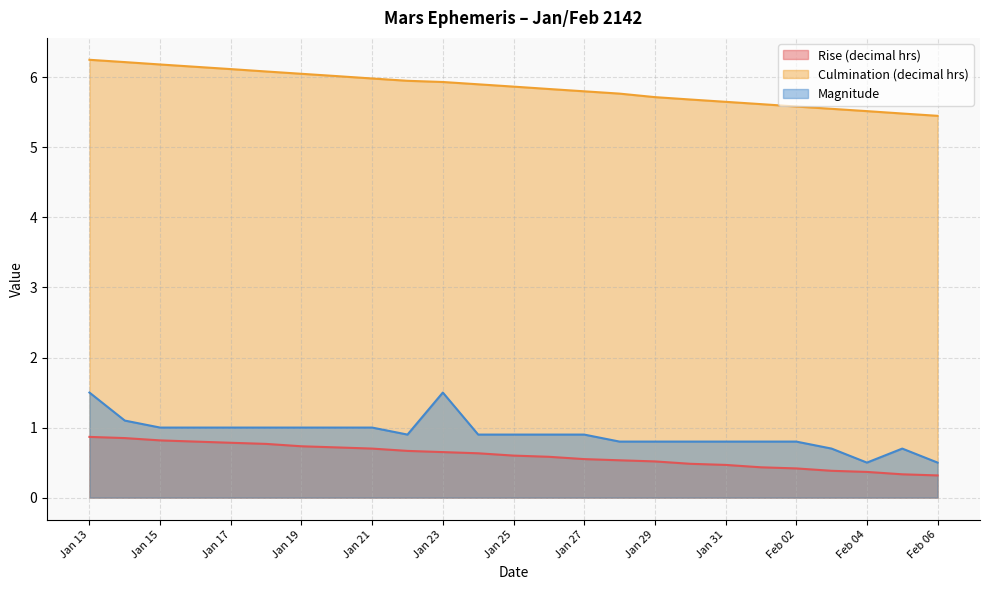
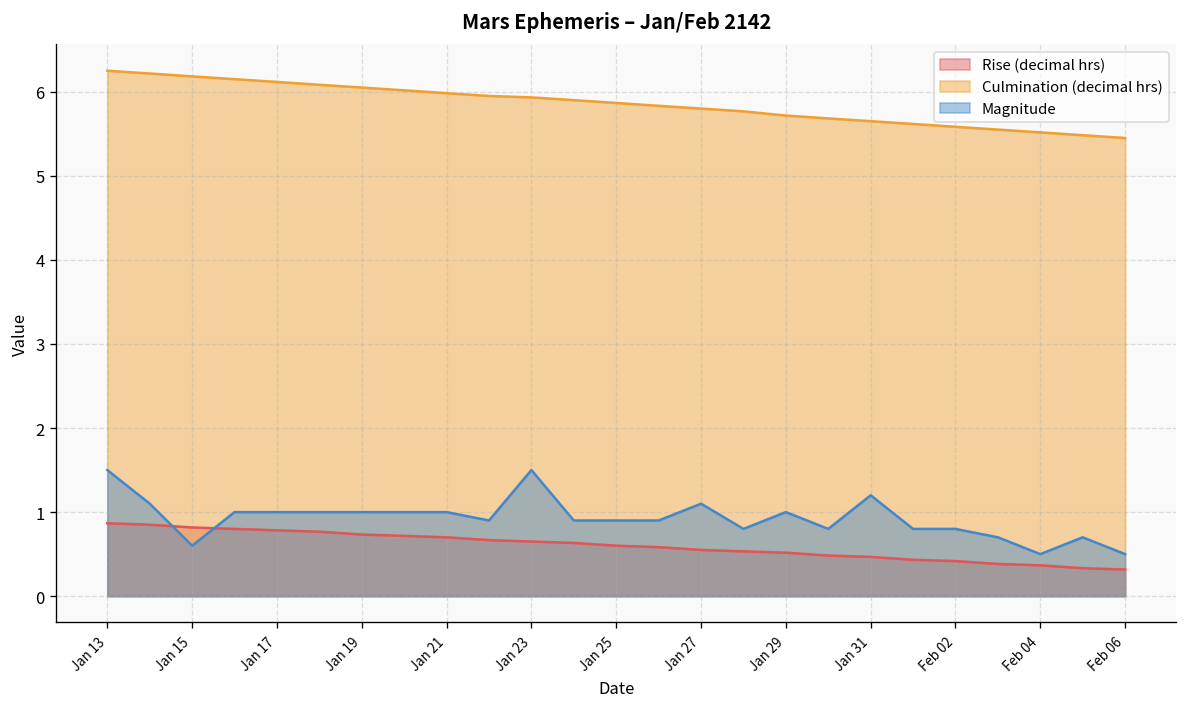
  {
    "Magnitude": {
      "Jan 13": 1.5,
-     "Jan 15": 1.0,
+     "Jan 15": 0.6,
      "Jan 17": 1.0,
      "Jan 19": 1.0,
      "Jan 21": 1.0,
      "Jan 23": 1.5,
      "Jan 25": 0.9,
-     "Jan 27": 0.9,
-     "Jan 29": 0.8,
-     "Jan 31": 0.8,
+     "Jan 27": 1.1,
+     "Jan 29": 1.0,
+     "Jan 31": 1.2,
      "Feb 02": 0.8,
      "Feb 04": 0.5,
      "Feb 06": 0.5
    }
  }
